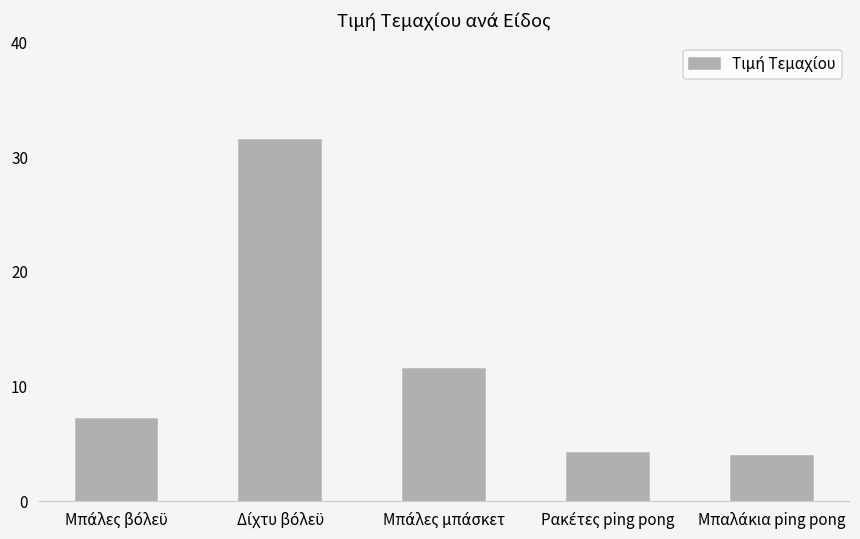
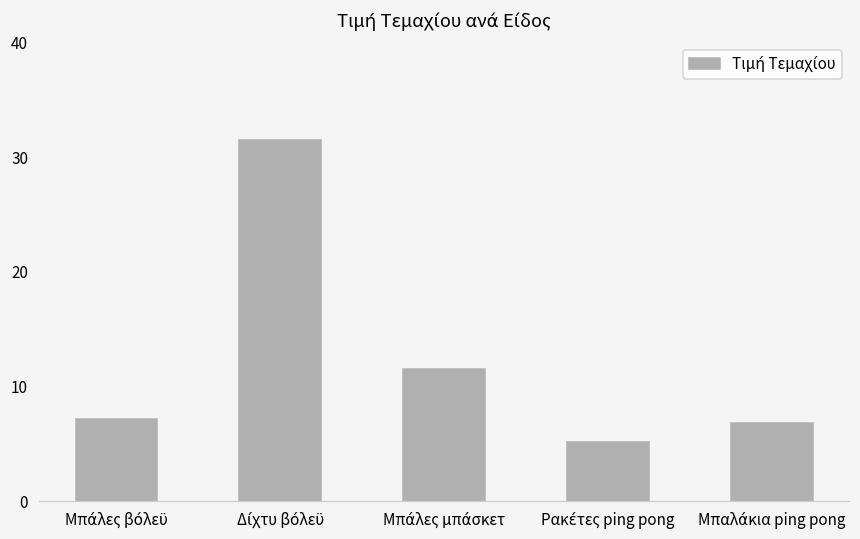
  {
    "Μπάλες βόλεϋ": 7.2,
    "Δίχτυ βόλεϋ": 31.5,
    "Μπάλες μπάσκετ": 11.5,
-   "Ρακέτες ping pong": 4.2,
-   "Μπαλάκια ping pong": 4.0
+   "Ρακέτες ping pong": 5.2,
+   "Μπαλάκια ping pong": 6.8
  }
